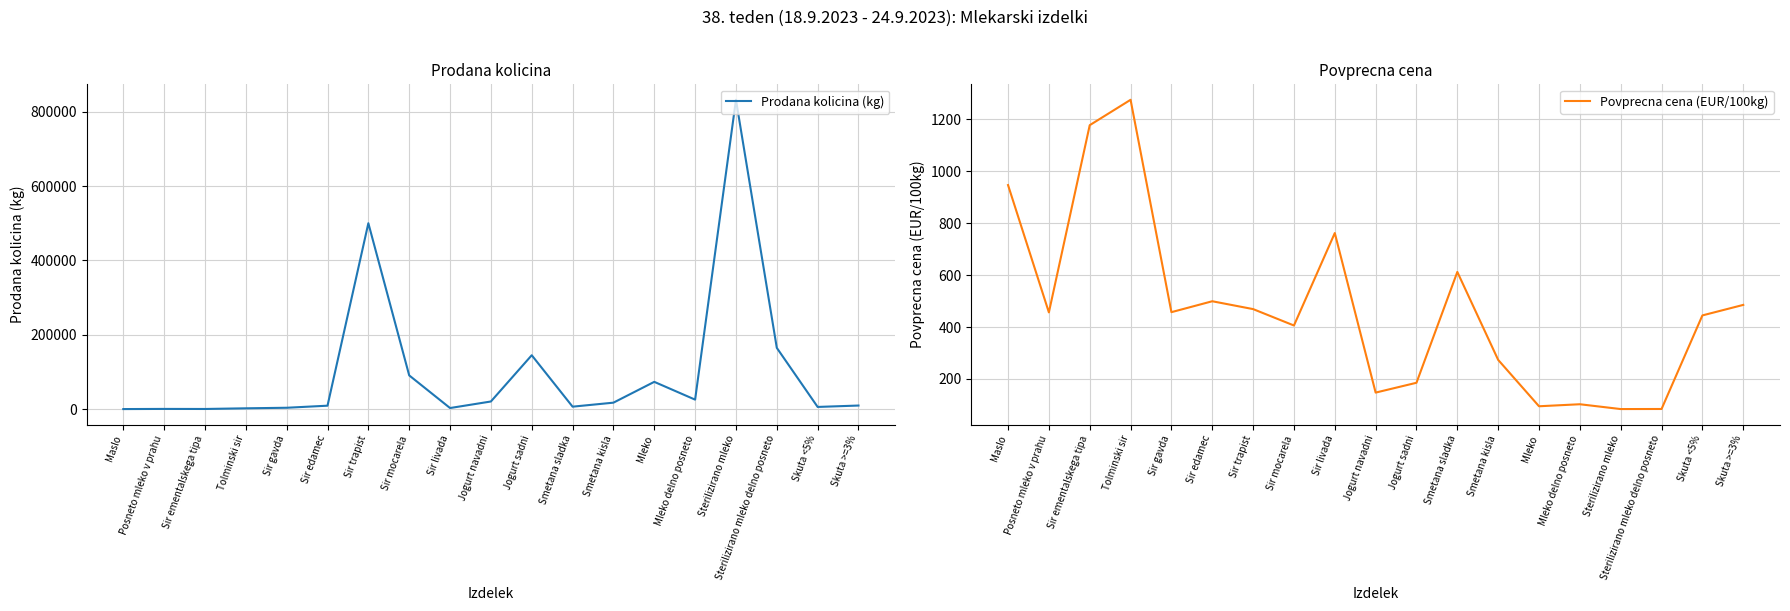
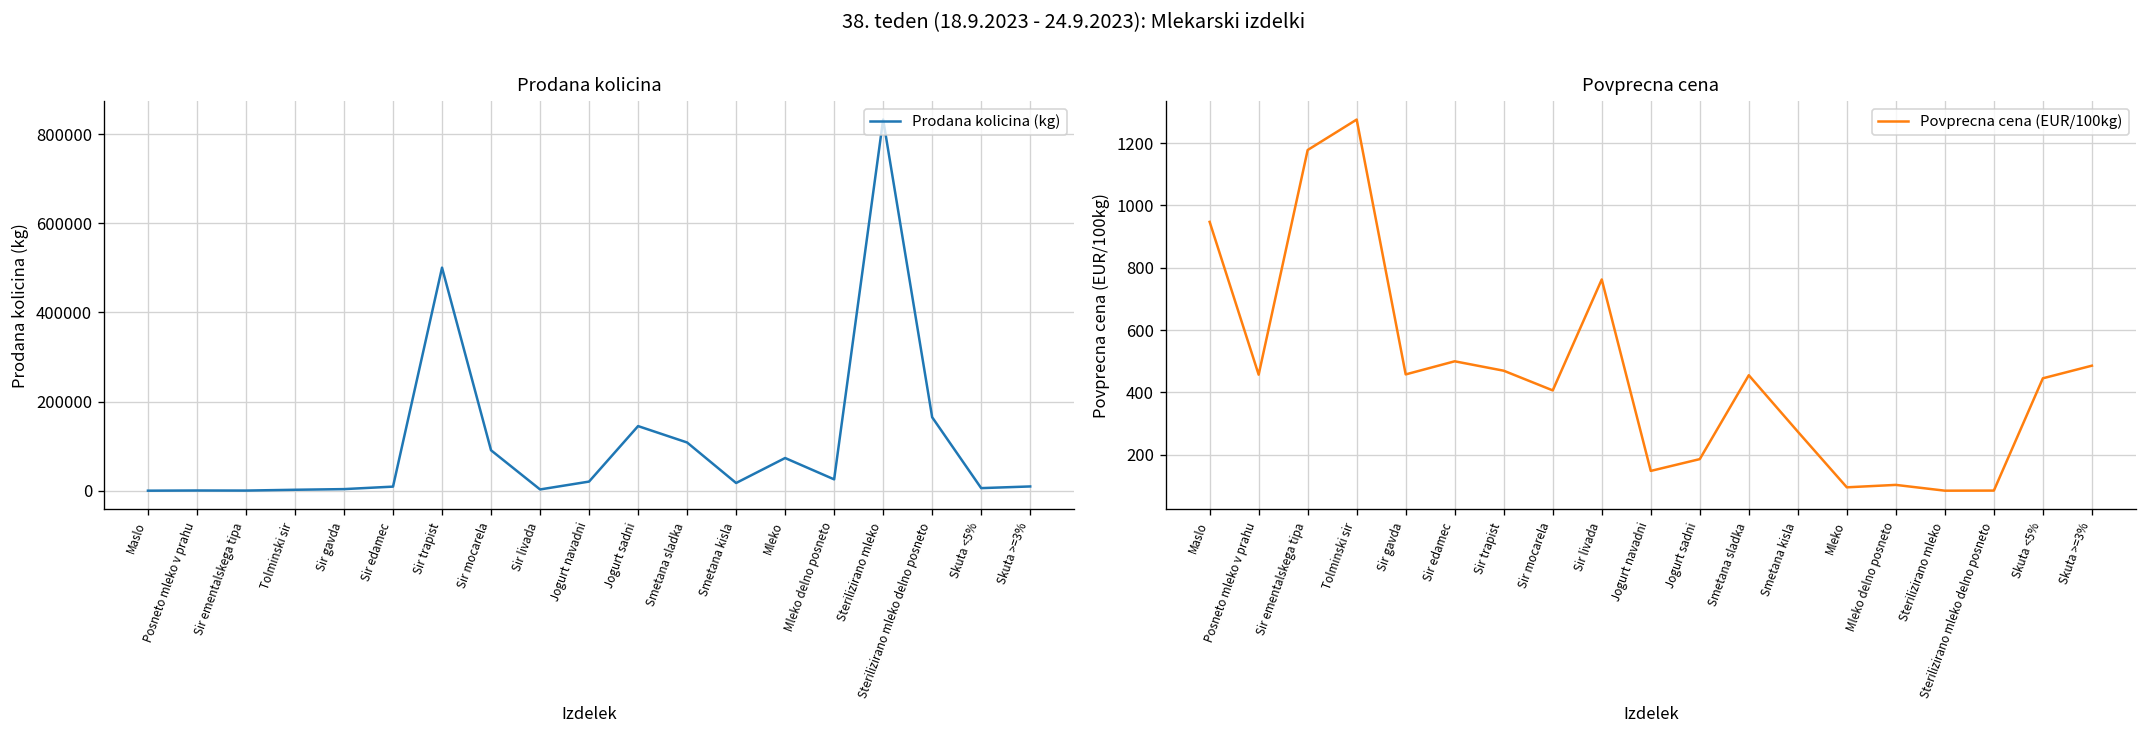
  {
    "Prodana kolicina": {
      "Maslo": 0,
      "Posneto mleko v prahu": 0,
      "Sir ementalskega tipa": 0,
      "Tolminski sir": 0,
      "Sir gavda": 0,
      "Sir edamec": 10000,
      "Sir trapist": 500000,
      "Sir mocarela": 90000,
      "Sir livada": 0,
      "Jogurt navadni": 20000,
      "Jogurt sadni": 140000,
-     "Smetana sladka": 10000,
+     "Smetana sladka": 110000,
      "Smetana kisla": 20000,
      "Mleko": 70000,
      "Mleko delno posneto": 30000,
      "Sterilizirano mleko delno posneto": 160000,
      "Skuta <5%": 10000,
      "Skuta >=3%": 10000
    },
    "Povprecna cena": {
      "Maslo": 950,
      "Posneto mleko v prahu": 460,
      "Sir ementalskega tipa": 1180,
      "Tolminski sir": 1280,
      "Sir gavda": 460,
      "Sir edamec": 500,
      "Sir trapist": 470,
      "Sir mocarela": 410,
      "Sir livada": 760,
      "Jogurt navadni": 150,
      "Jogurt sadni": 190,
-     "Smetana sladka": 610,
+     "Smetana sladka": 450,
      "Smetana kisla": 270,
      "Mleko": 90,
      "Mleko delno posneto": 100,
      "Sterilizirano mleko": 80,
      "Sterilizirano mleko delno posneto": 80,
      "Skuta <5%": 440,
      "Skuta >=3%": 490
    }
  }
